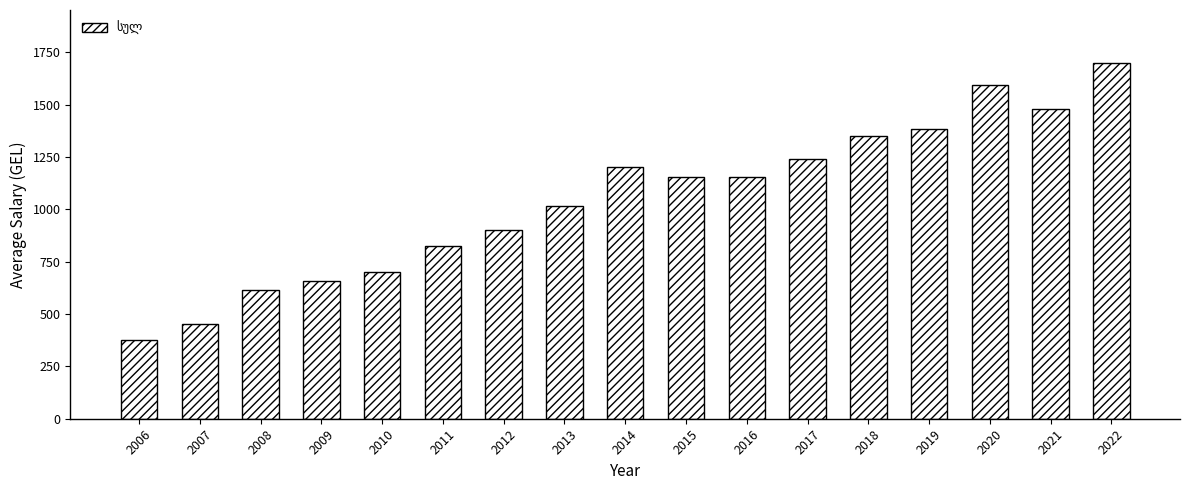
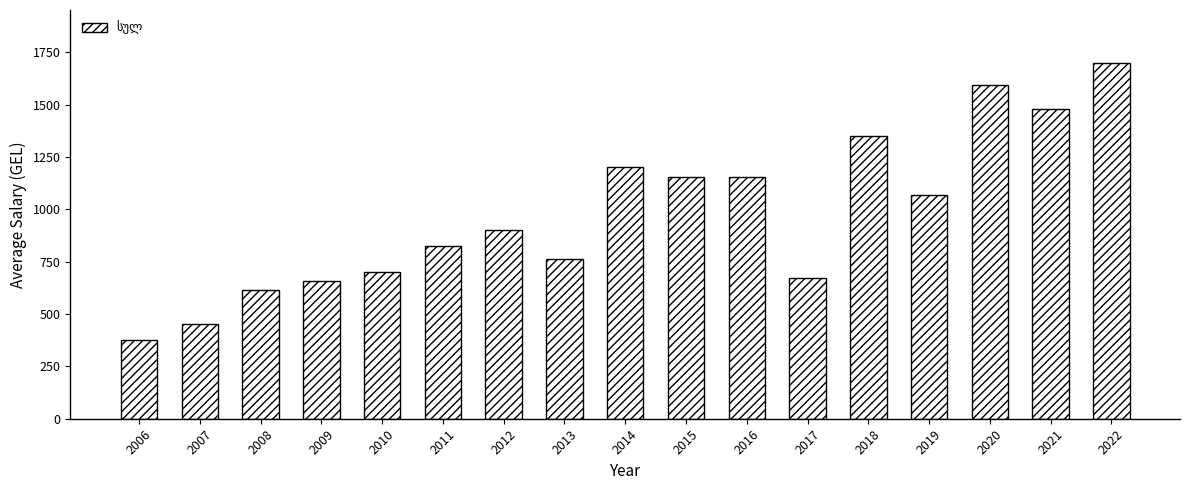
  {
    "2006": 380,
    "2007": 450,
    "2008": 610,
    "2009": 660,
    "2010": 700,
    "2011": 820,
    "2012": 900,
-   "2013": 1010,
+   "2013": 760,
    "2014": 1200,
    "2015": 1150,
    "2016": 1160,
-   "2017": 1240,
+   "2017": 670,
    "2018": 1350,
-   "2019": 1380,
+   "2019": 1070,
    "2020": 1590,
    "2021": 1480,
    "2022": 1700
  }
